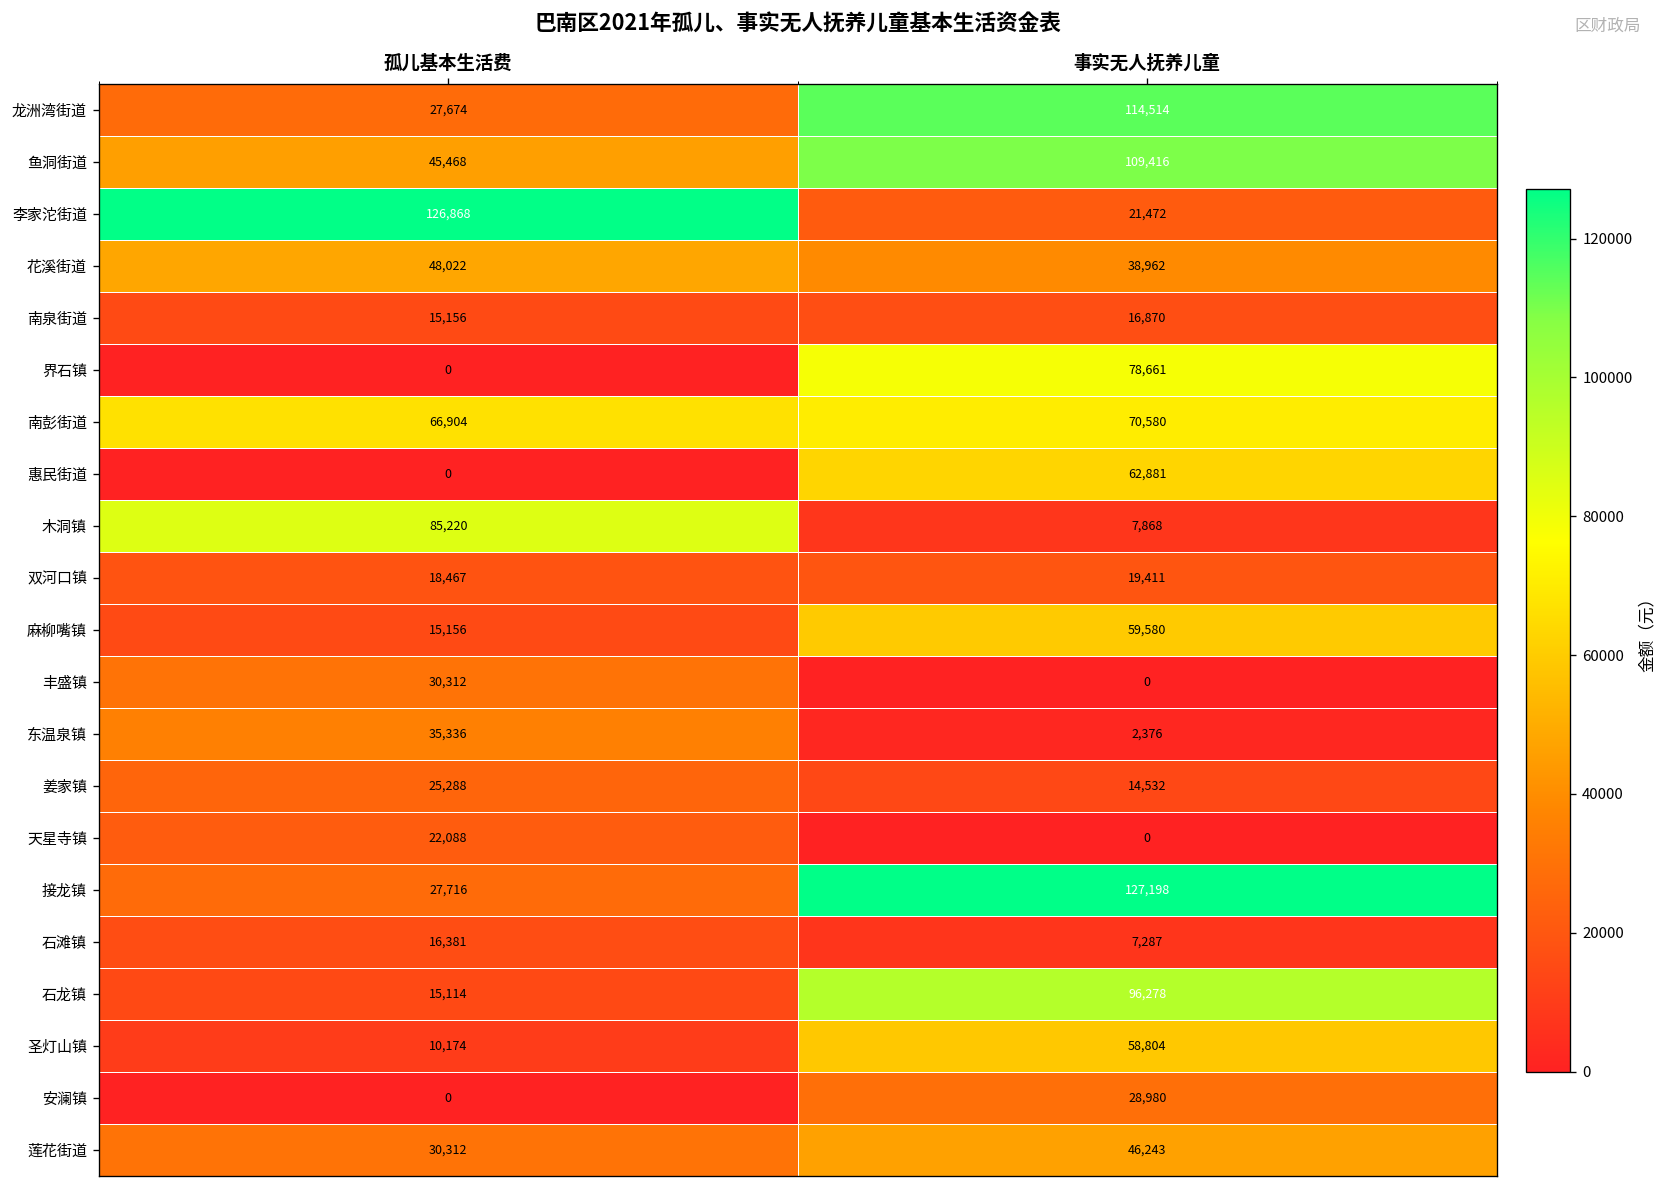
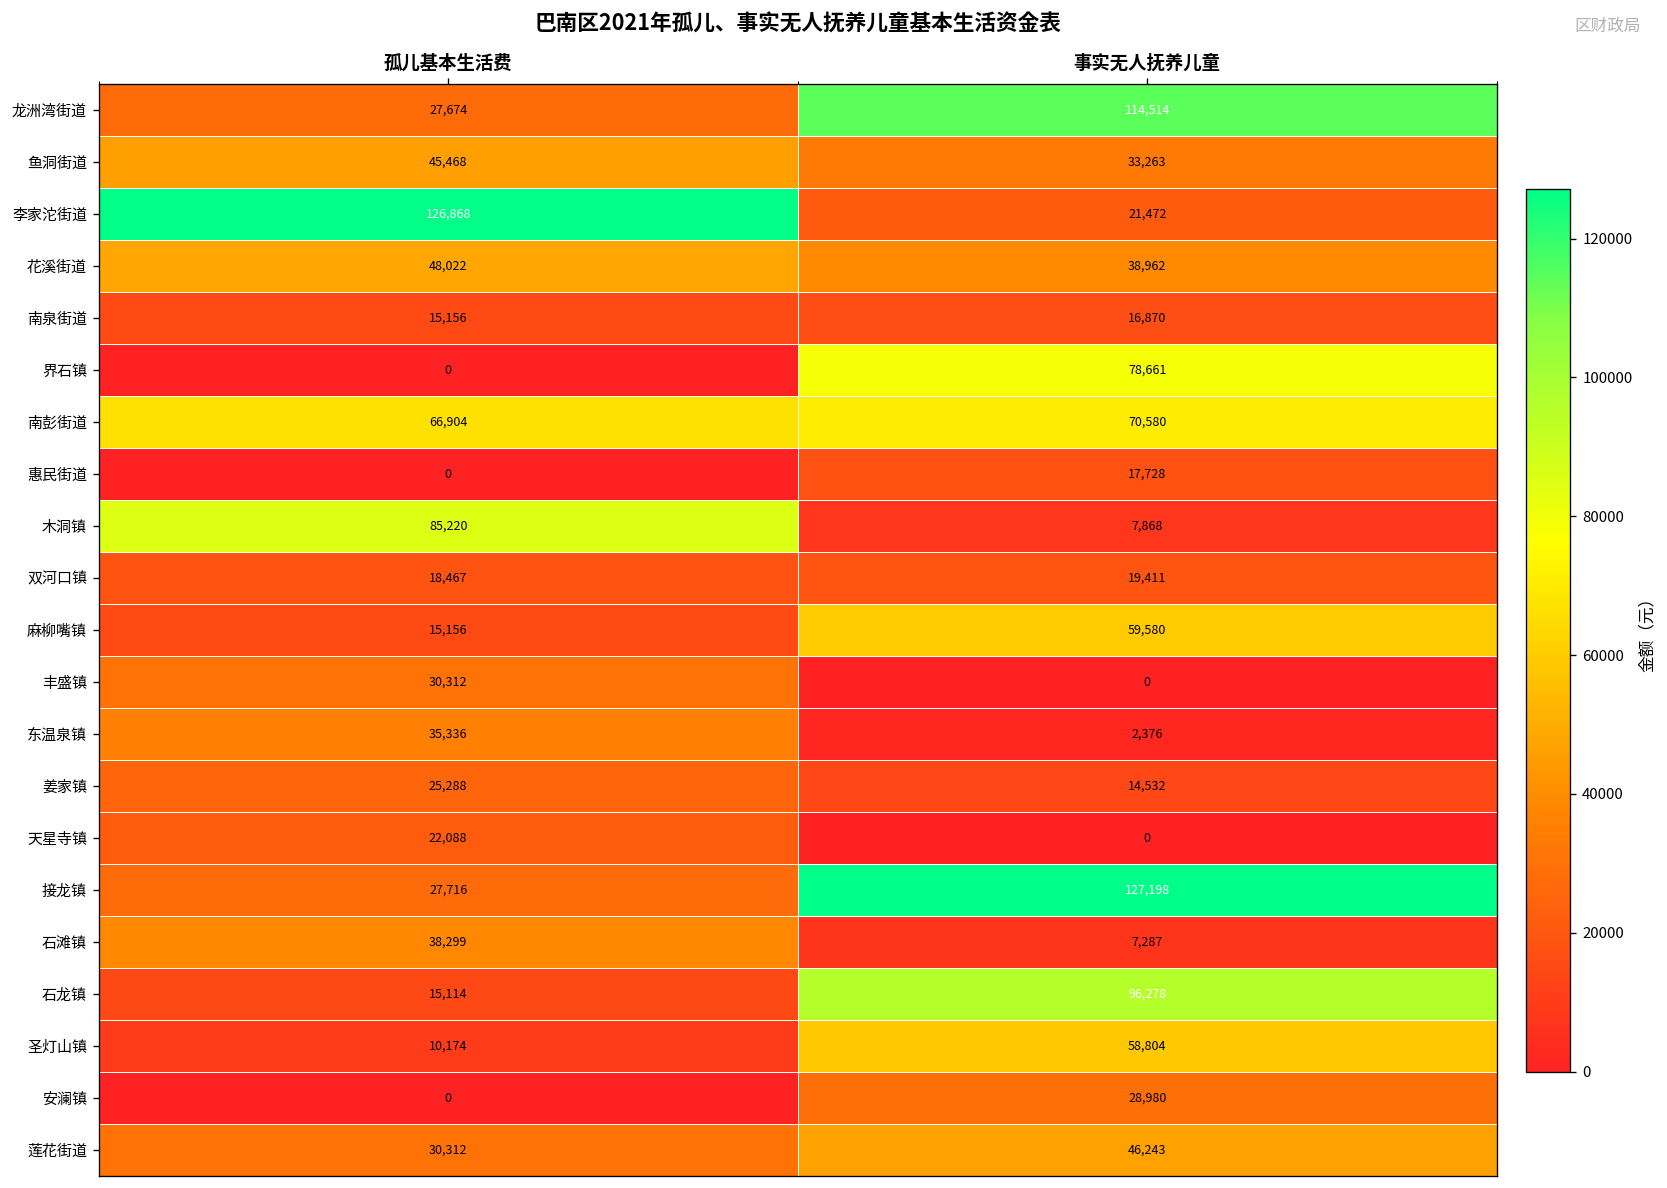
  {
    "龙洲湾街道": {
      "孤儿基本生活费": "27,674",
      "事实无人抚养儿童": "114,514"
    },
    "鱼洞街道": {
      "孤儿基本生活费": "45,468",
-     "事实无人抚养儿童": "109,416"
+     "事实无人抚养儿童": "33,263"
    },
    "李家沱街道": {
      "孤儿基本生活费": "126,868",
      "事实无人抚养儿童": "21,472"
    },
    "花溪街道": {
      "孤儿基本生活费": "48,022",
      "事实无人抚养儿童": "38,962"
    },
    "南泉街道": {
      "孤儿基本生活费": "15,156",
      "事实无人抚养儿童": "16,870"
    },
    "界石镇": {
      "孤儿基本生活费": "0",
      "事实无人抚养儿童": "78,661"
    },
    "南彭街道": {
      "孤儿基本生活费": "66,904",
      "事实无人抚养儿童": "70,580"
    },
    "惠民街道": {
      "孤儿基本生活费": "0",
-     "事实无人抚养儿童": "62,881"
+     "事实无人抚养儿童": "17,728"
    },
    "木洞镇": {
      "孤儿基本生活费": "85,220",
      "事实无人抚养儿童": "7,868"
    },
    "双河口镇": {
      "孤儿基本生活费": "18,467",
      "事实无人抚养儿童": "19,411"
    },
    "麻柳嘴镇": {
      "孤儿基本生活费": "15,156",
      "事实无人抚养儿童": "59,580"
    },
    "丰盛镇": {
      "孤儿基本生活费": "30,312",
      "事实无人抚养儿童": "0"
    },
    "东温泉镇": {
      "孤儿基本生活费": "35,336",
      "事实无人抚养儿童": "2,376"
    },
    "姜家镇": {
      "孤儿基本生活费": "25,288",
      "事实无人抚养儿童": "14,532"
    },
    "天星寺镇": {
      "孤儿基本生活费": "22,088",
      "事实无人抚养儿童": "0"
    },
    "接龙镇": {
      "孤儿基本生活费": "27,716",
      "事实无人抚养儿童": "127,198"
    },
    "石滩镇": {
-     "孤儿基本生活费": "16,381",
+     "孤儿基本生活费": "38,299",
      "事实无人抚养儿童": "7,287"
    },
    "石龙镇": {
      "孤儿基本生活费": "15,114",
      "事实无人抚养儿童": "96,278"
    },
    "圣灯山镇": {
      "孤儿基本生活费": "10,174",
      "事实无人抚养儿童": "58,804"
    },
    "安澜镇": {
      "孤儿基本生活费": "0",
      "事实无人抚养儿童": "28,980"
    },
    "莲花街道": {
      "孤儿基本生活费": "30,312",
      "事实无人抚养儿童": "46,243"
    }
  }
